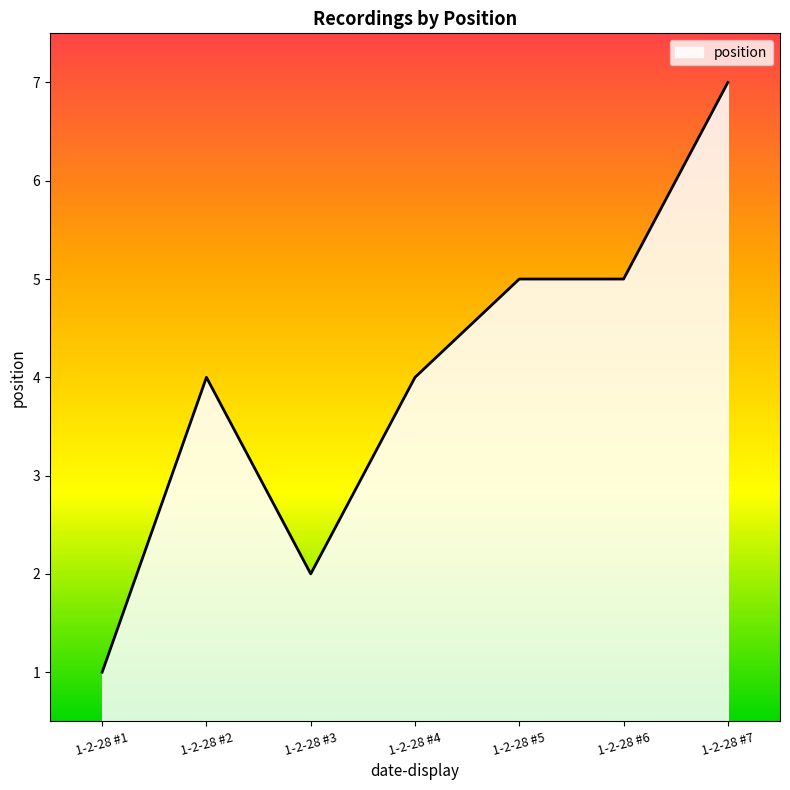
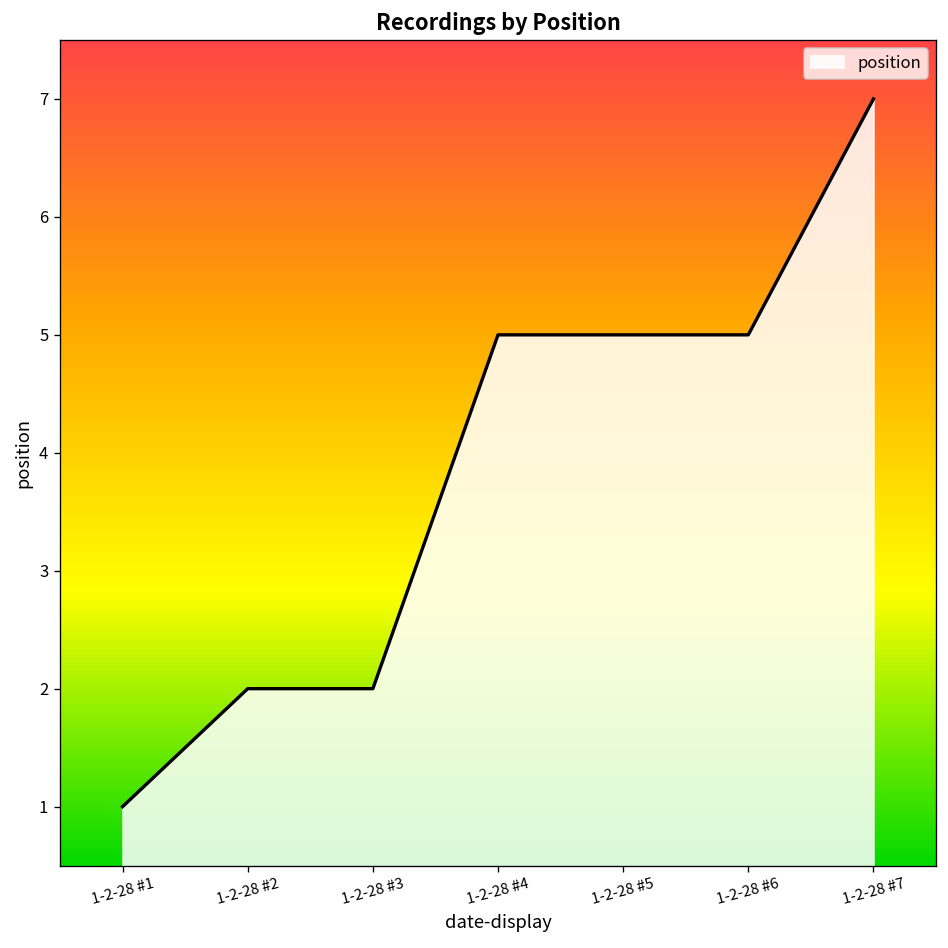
  {
    "1-2-28 #1": 1,
-   "1-2-28 #2": 4,
+   "1-2-28 #2": 2,
    "1-2-28 #3": 2,
-   "1-2-28 #4": 4,
+   "1-2-28 #4": 5,
    "1-2-28 #5": 5,
    "1-2-28 #6": 5,
    "1-2-28 #7": 7
  }
